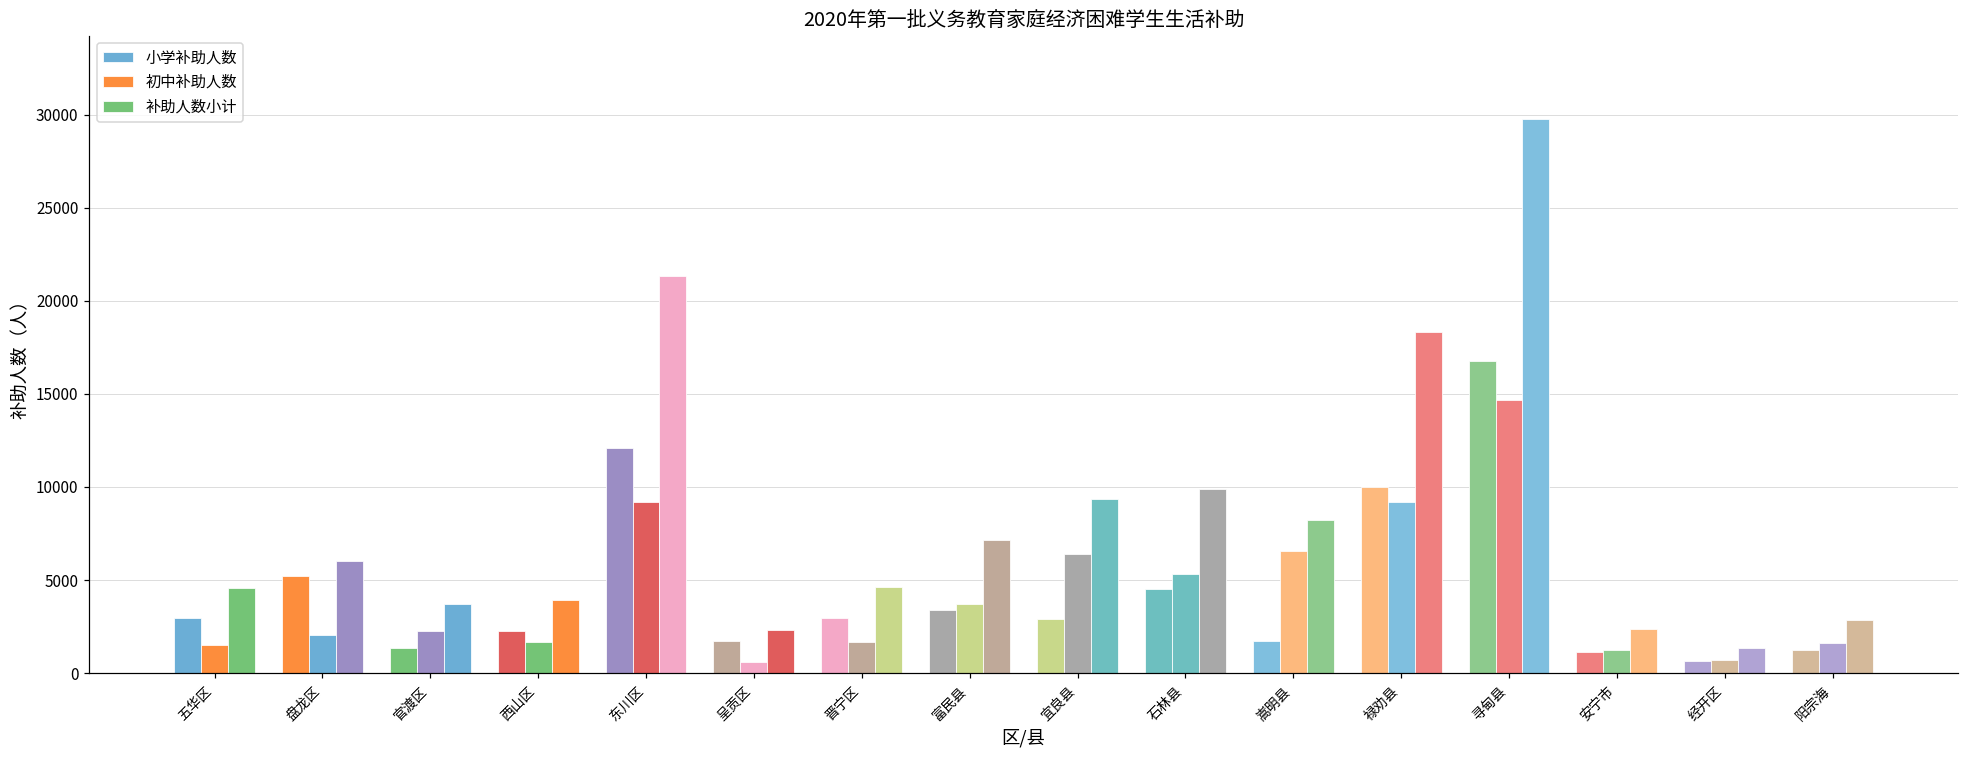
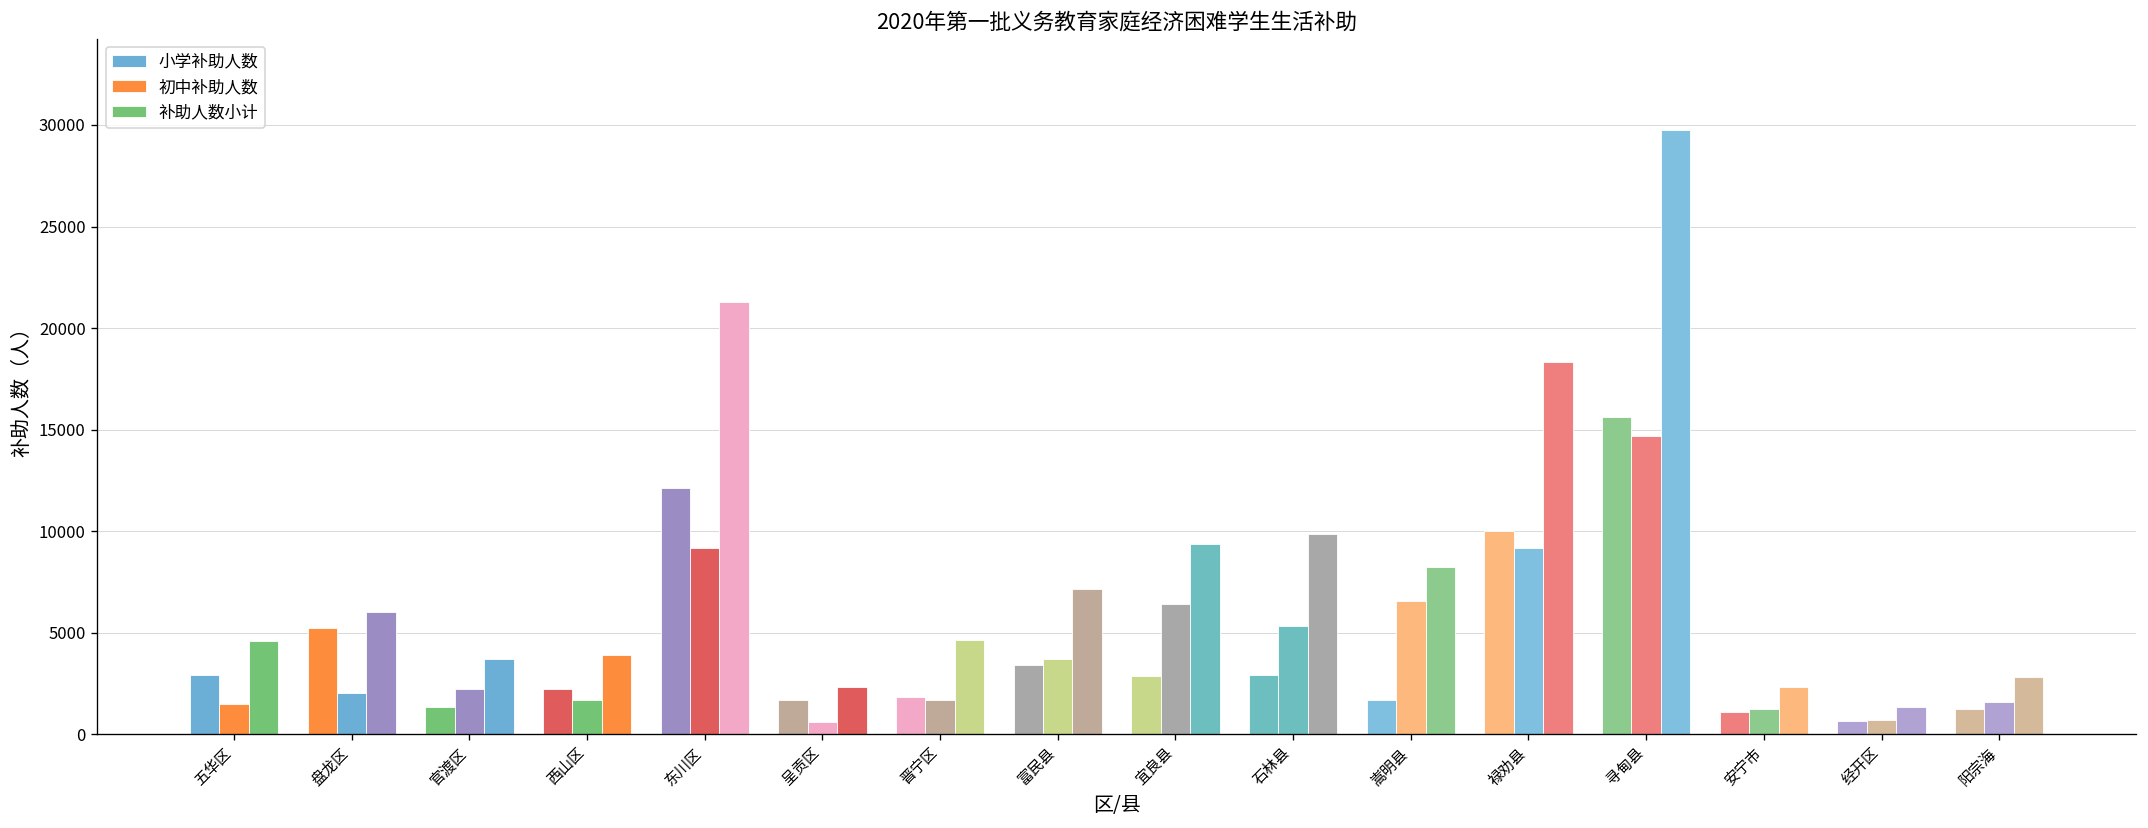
  {
    "小学补助人数": {
      "五华区": 2900,
      "盘龙区": 5200,
      "官渡区": 1400,
      "西山区": 2200,
      "东川区": 12100,
      "呈贡区": 1700,
-     "晋宁区": 3000,
+     "晋宁区": 1800,
      "富民县": 3400,
      "宜良县": 2900,
-     "石林县": 4500,
+     "石林县": 2900,
      "嵩明县": 1700,
      "禄劝县": 10000,
-     "寻甸县": 16800,
+     "寻甸县": 15600,
      "安宁市": 1100,
      "经开区": 700,
      "阳宗海": 1200
    },
    "初中补助人数": {
      "五华区": 1500,
      "盘龙区": 2000,
      "官渡区": 2200,
      "西山区": 1700,
      "东川区": 9200,
      "呈贡区": 600,
      "晋宁区": 1700,
      "富民县": 3700,
      "宜良县": 6400,
      "石林县": 5300,
      "嵩明县": 6500,
      "禄劝县": 9200,
      "寻甸县": 14700,
      "安宁市": 1200,
      "经开区": 700,
      "阳宗海": 1600
    },
    "补助人数小计": {
      "五华区": 4600,
      "盘龙区": 6100,
      "官渡区": 3700,
      "西山区": 3900,
      "东川区": 21300,
      "呈贡区": 2300,
      "晋宁区": 4600,
      "富民县": 7100,
      "宜良县": 9400,
      "石林县": 9900,
      "嵩明县": 8300,
      "禄劝县": 18300,
      "寻甸县": 29800,
      "安宁市": 2400,
      "经开区": 1400,
      "阳宗海": 2800
    }
  }
